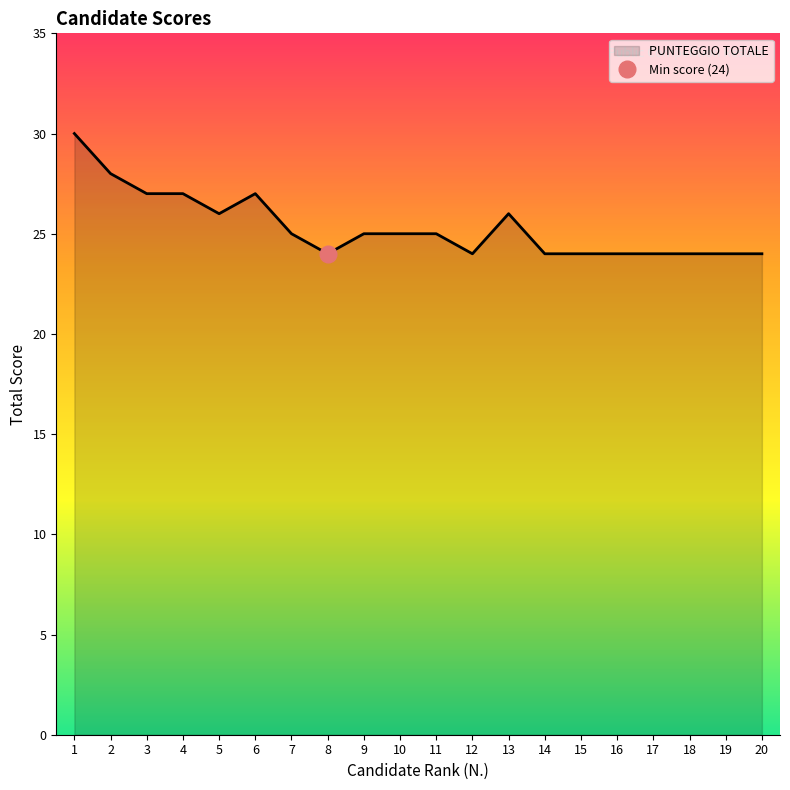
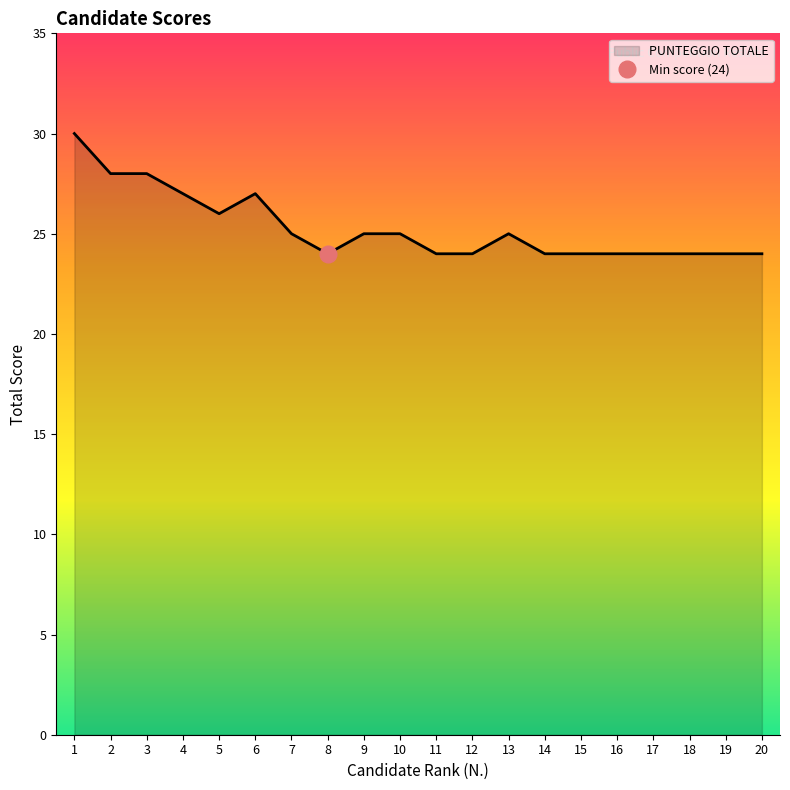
  {
    "PUNTEGGIO TOTALE": {
      "1": 30,
      "2": 28,
-     "3": 27,
+     "3": 28,
      "4": 27,
      "5": 26,
      "6": 27,
      "7": 25,
      "9": 25,
      "10": 25,
-     "11": 25,
+     "11": 24,
      "12": 24,
-     "13": 26,
+     "13": 25,
      "14": 24,
      "15": 24,
      "16": 24,
      "17": 24,
      "18": 24,
      "19": 24,
      "20": 24
    }
  }
